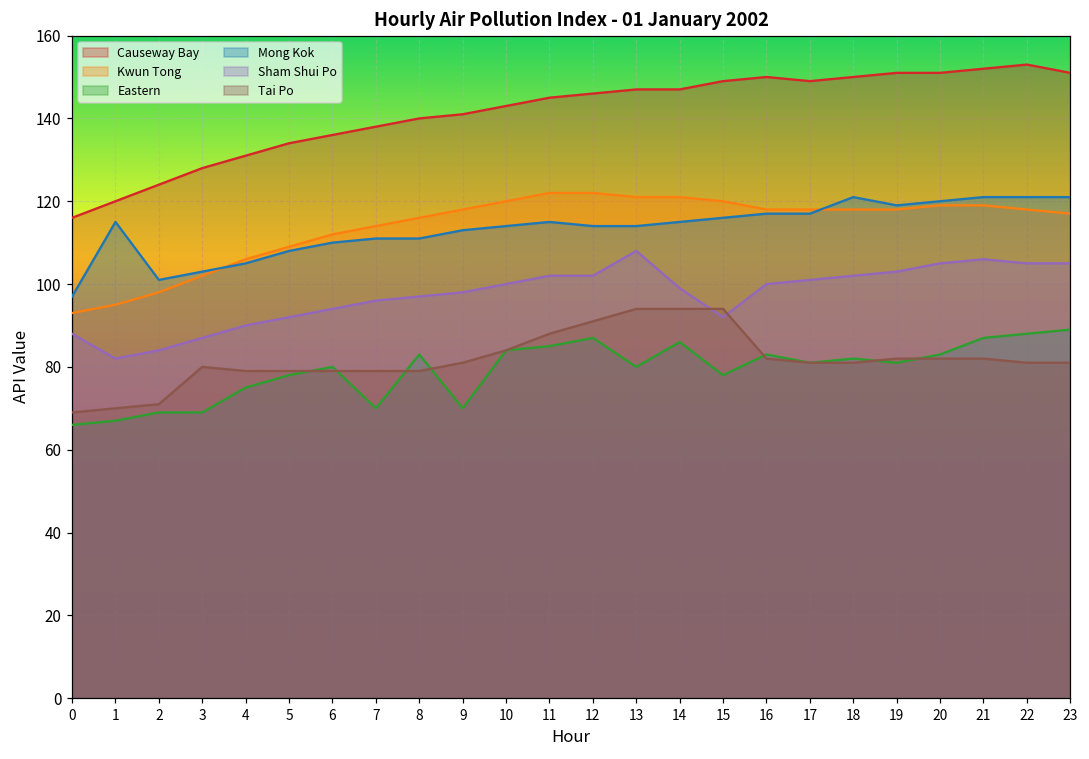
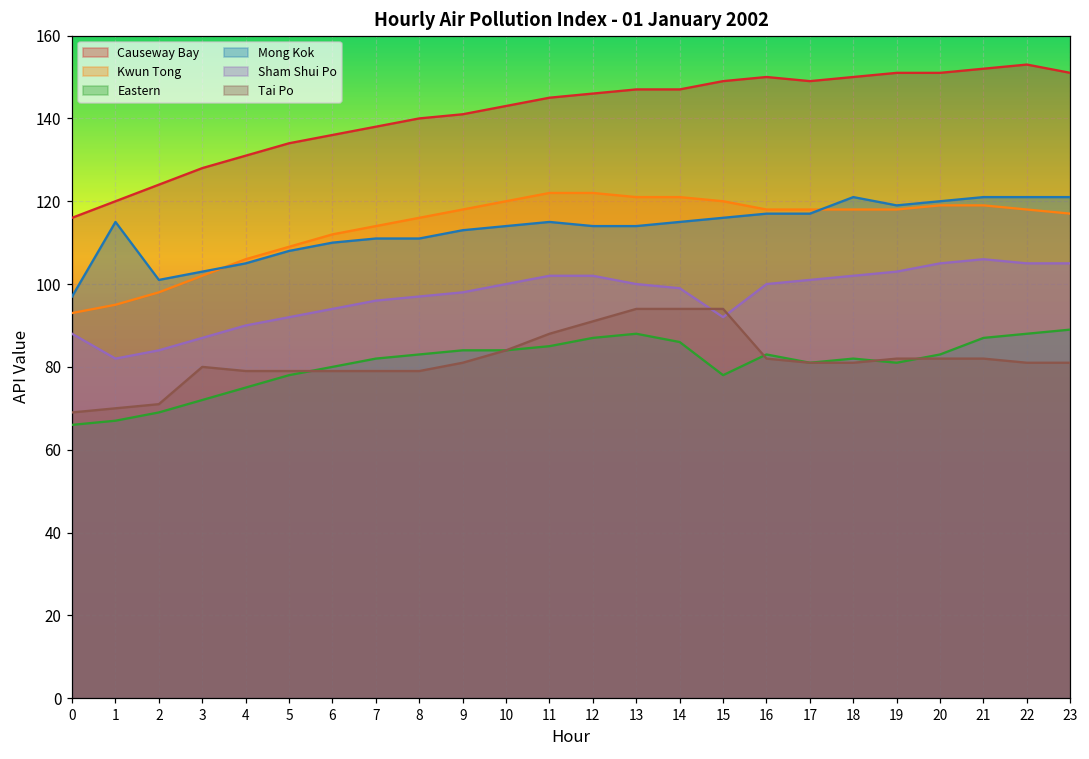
  {
    "Eastern": {
      "0": 66,
      "1": 67,
      "2": 69,
-     "3": 69,
+     "3": 72,
      "4": 75,
      "5": 78,
      "6": 80,
-     "7": 70,
+     "7": 82,
      "8": 83,
-     "9": 70,
+     "9": 84,
      "11": 85,
      "12": 87,
-     "13": 80,
+     "13": 88,
      "14": 86,
      "15": 78,
      "16": 83,
      "18": 82,
      "19": 81,
      "20": 83,
      "21": 87,
      "22": 88,
      "23": 89
    },
    "Mong Kok": {
      "0": 97,
      "1": 115,
      "2": 101,
      "3": 103,
      "4": 105,
      "5": 108,
      "6": 110,
      "7": 111,
      "8": 111,
      "9": 113,
      "10": 114,
      "11": 115,
      "12": 114,
      "13": 114,
      "14": 115,
      "15": 116,
      "16": 117,
      "17": 117,
      "18": 121,
      "19": 119,
      "20": 120,
      "21": 121,
      "22": 121,
      "23": 121
    },
    "Sham Shui Po": {
      "0": 88,
      "1": 82,
      "2": 84,
      "3": 87,
      "4": 90,
      "5": 92,
      "6": 94,
      "7": 96,
      "8": 97,
      "9": 98,
      "10": 100,
      "11": 102,
      "12": 102,
-     "13": 108,
+     "13": 100,
      "14": 99,
      "15": 92,
      "16": 100,
      "17": 101,
      "18": 102,
      "19": 103,
      "20": 105,
      "21": 106,
      "22": 105,
      "23": 105
    }
  }
